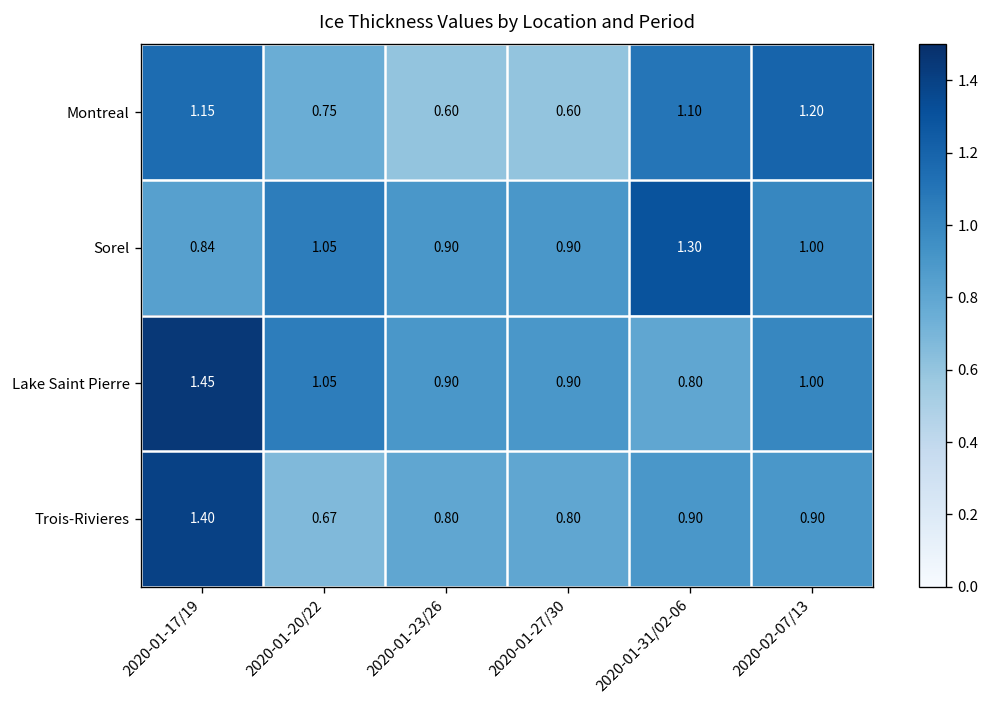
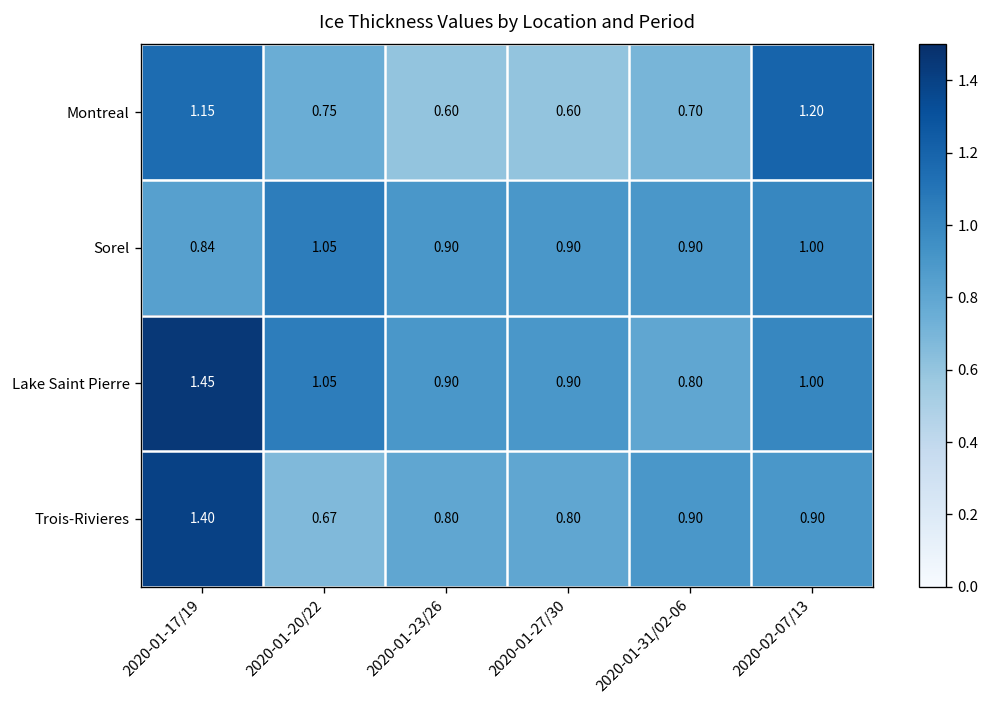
  {
    "Montreal": {
      "2020-01-17/19": 1.15,
      "2020-01-20/22": 0.75,
      "2020-01-23/26": 0.60,
      "2020-01-27/30": 0.60,
-     "2020-01-31/02-06": 1.10,
+     "2020-01-31/02-06": 0.70,
      "2020-02-07/13": 1.20
    },
    "Sorel": {
      "2020-01-17/19": 0.84,
      "2020-01-20/22": 1.05,
      "2020-01-23/26": 0.90,
      "2020-01-27/30": 0.90,
-     "2020-01-31/02-06": 1.30,
+     "2020-01-31/02-06": 0.90,
      "2020-02-07/13": 1.00
    },
    "Lake Saint Pierre": {
      "2020-01-17/19": 1.45,
      "2020-01-20/22": 1.05,
      "2020-01-23/26": 0.90,
      "2020-01-27/30": 0.90,
      "2020-01-31/02-06": 0.80,
      "2020-02-07/13": 1.00
    },
    "Trois-Rivieres": {
      "2020-01-17/19": 1.40,
      "2020-01-20/22": 0.67,
      "2020-01-23/26": 0.80,
      "2020-01-27/30": 0.80,
      "2020-01-31/02-06": 0.90,
      "2020-02-07/13": 0.90
    }
  }
